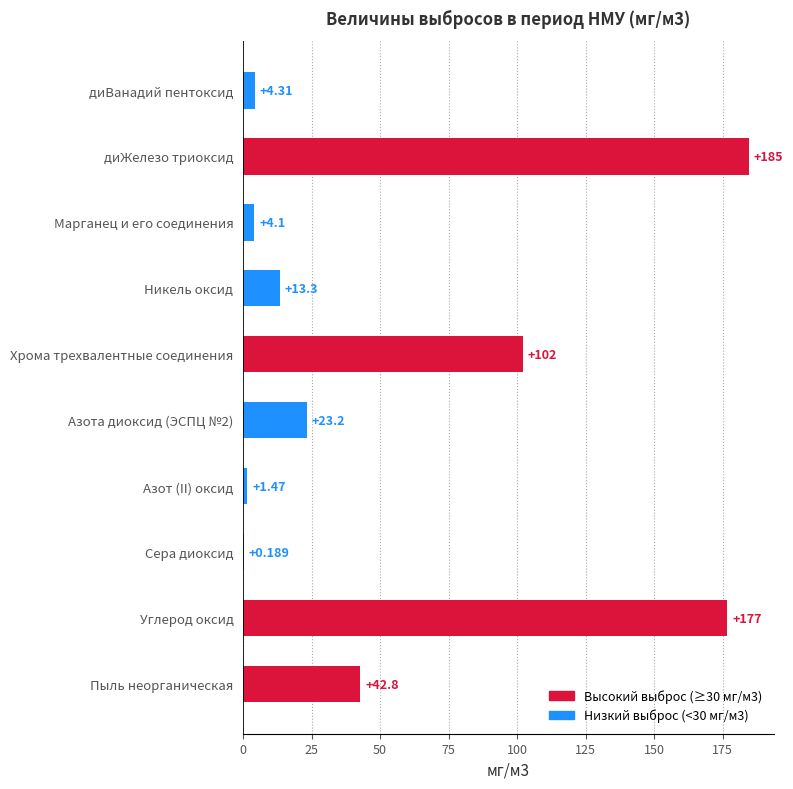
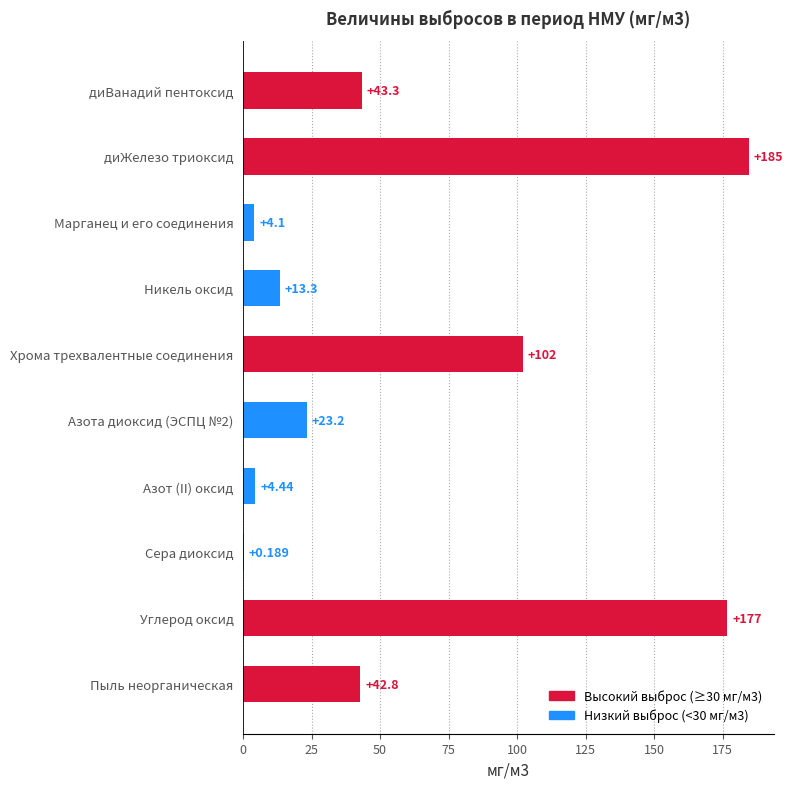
  {
-   "диВанадий пентоксид": "+4.31",
+   "диВанадий пентоксид": "+43.3",
    "диЖелезо триоксид": "+185",
    "Марганец и его соединения": "+4.1",
    "Никель оксид": "+13.3",
    "Хрома трехвалентные соединения": "+102",
    "Азота диоксид (ЭСПЦ №2)": "+23.2",
-   "Азот (II) оксид": "+1.47",
+   "Азот (II) оксид": "+4.44",
    "Сера диоксид": "+0.189",
    "Углерод оксид": "+177",
    "Пыль неорганическая": "+42.8"
  }
